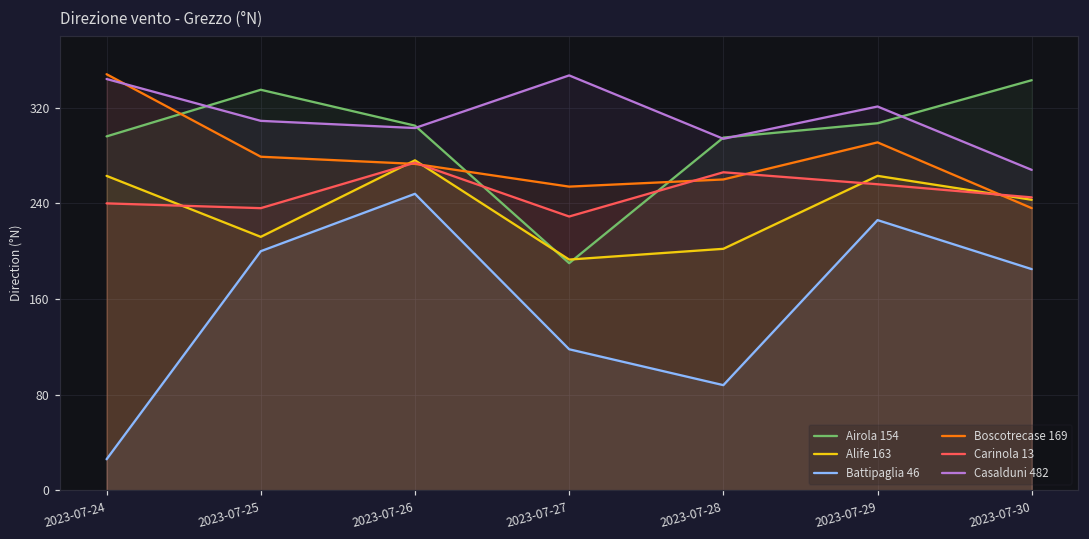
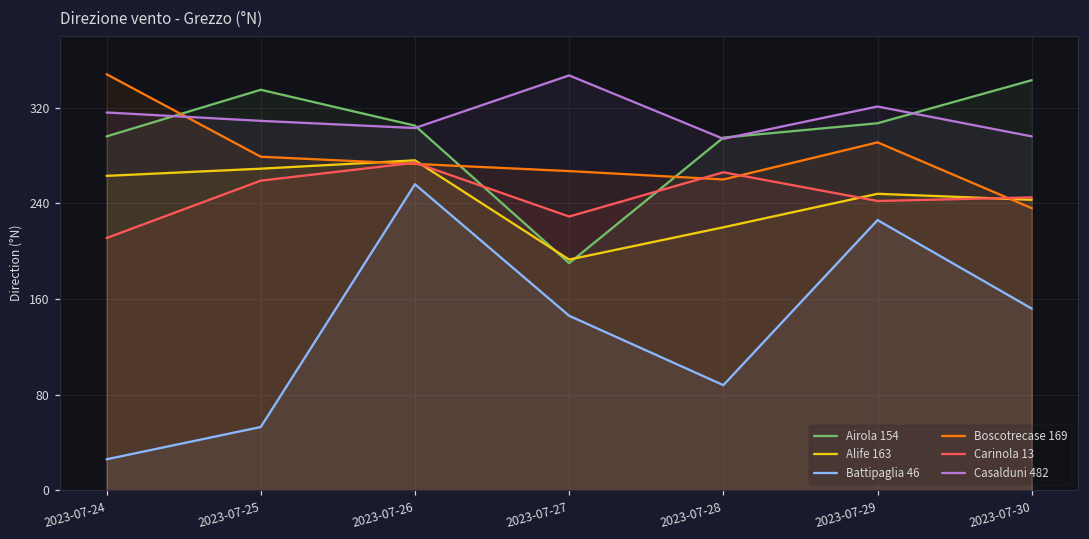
  {
    "Airola 154": {
      "2023-07-24": 296,
      "2023-07-25": 335,
      "2023-07-27": 190,
      "2023-07-29": 307,
      "2023-07-30": 343
    },
    "Alife 163": {
      "2023-07-24": 263,
-     "2023-07-25": 212,
+     "2023-07-25": 269,
      "2023-07-27": 193,
-     "2023-07-28": 202,
-     "2023-07-29": 263
+     "2023-07-28": 220,
+     "2023-07-29": 248
    },
    "Battipaglia 46": {
      "2023-07-24": 26,
-     "2023-07-25": 200,
-     "2023-07-26": 248,
-     "2023-07-27": 118,
+     "2023-07-25": 53,
+     "2023-07-26": 256,
+     "2023-07-27": 146,
      "2023-07-28": 88,
      "2023-07-29": 226,
-     "2023-07-30": 185
+     "2023-07-30": 152
    },
    "Boscotrecase 169": {
      "2023-07-24": 348,
      "2023-07-25": 279,
-     "2023-07-27": 254,
+     "2023-07-27": 267,
      "2023-07-28": 260,
      "2023-07-29": 291,
      "2023-07-30": 236
    },
    "Carinola 13": {
-     "2023-07-24": 240,
-     "2023-07-25": 236,
+     "2023-07-24": 211,
+     "2023-07-25": 259,
      "2023-07-27": 229,
      "2023-07-28": 266,
-     "2023-07-29": 256
+     "2023-07-29": 242
    },
    "Casalduni 482": {
-     "2023-07-24": 344,
+     "2023-07-24": 316,
      "2023-07-25": 309,
      "2023-07-27": 347,
      "2023-07-29": 321,
-     "2023-07-30": 268
+     "2023-07-30": 296
    }
  }
